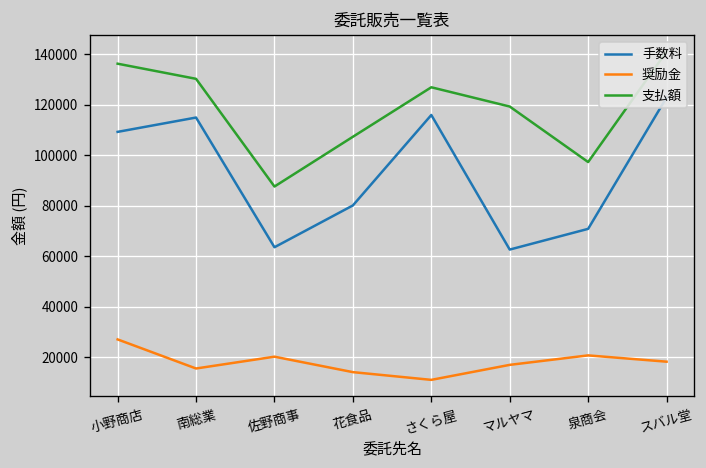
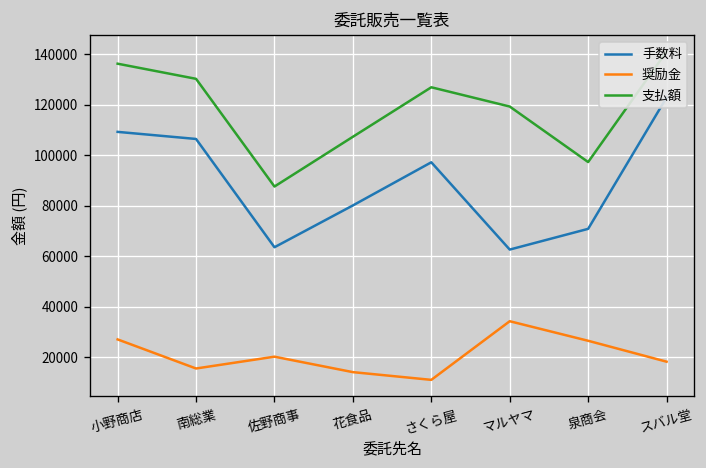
  {
    "手数料": {
      "小野商店": 109000,
-     "南総業": 115000,
+     "南総業": 106000,
      "佐野商事": 64000,
      "花食品": 80000,
-     "さくら屋": 116000,
+     "さくら屋": 97000,
      "マルヤマ": 63000,
      "泉商会": 71000
    },
    "奨励金": {
      "小野商店": 27000,
      "南総業": 15000,
      "佐野商事": 20000,
      "花食品": 14000,
      "さくら屋": 11000,
-     "マルヤマ": 17000,
-     "泉商会": 21000,
+     "マルヤマ": 34000,
+     "泉商会": 26000,
      "スバル堂": 18000
    },
    "支払額": {
      "小野商店": 136000,
      "南総業": 130000,
      "佐野商事": 88000,
      "花食品": 107000,
      "さくら屋": 127000,
      "マルヤマ": 119000,
      "泉商会": 97000
    }
  }
